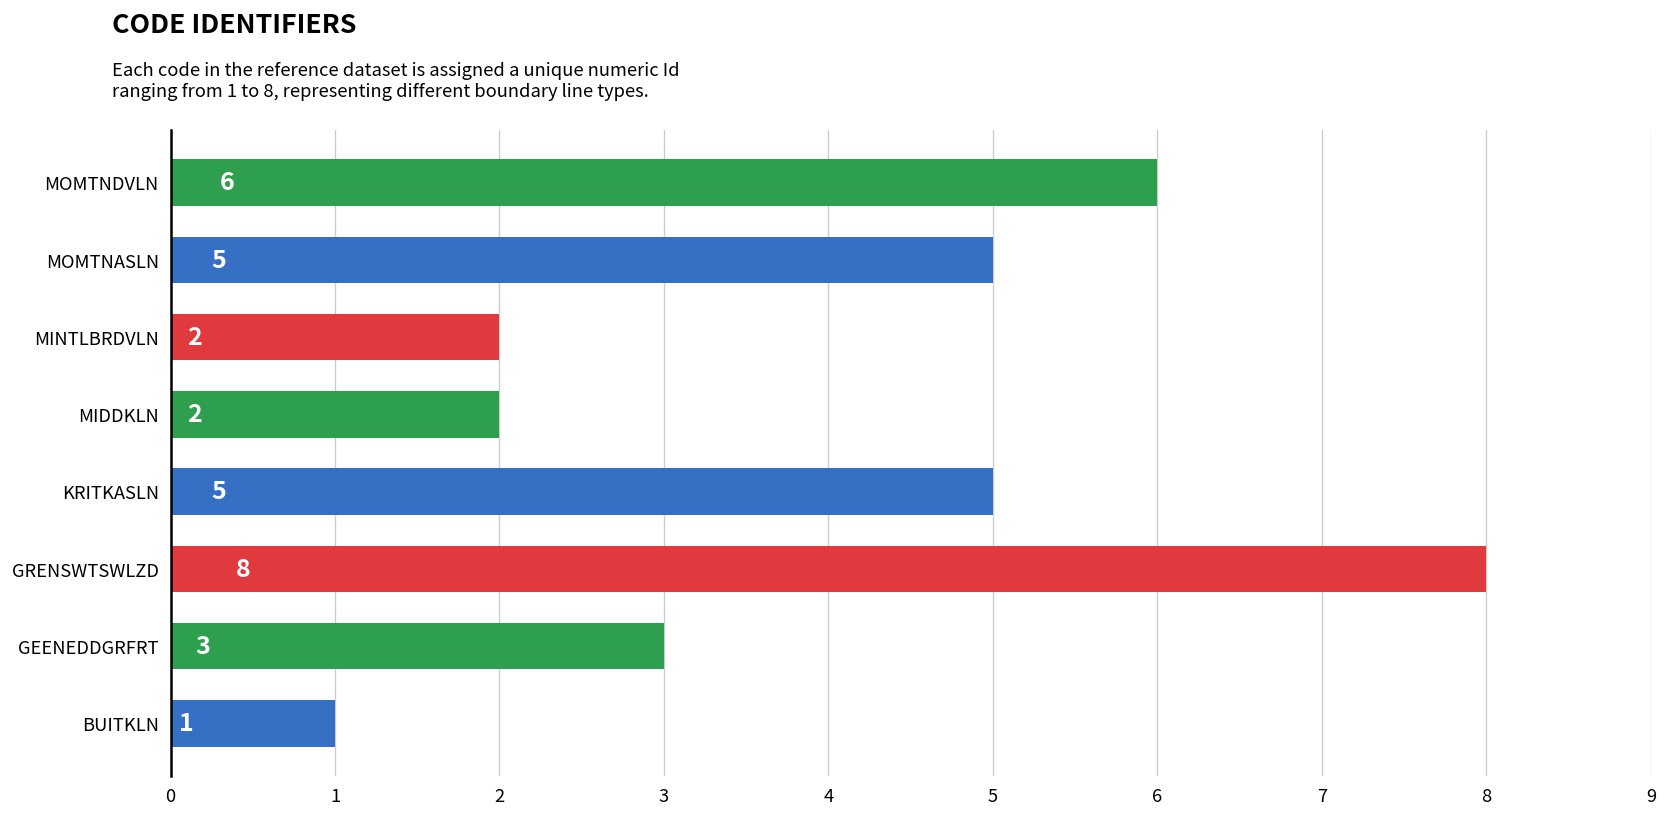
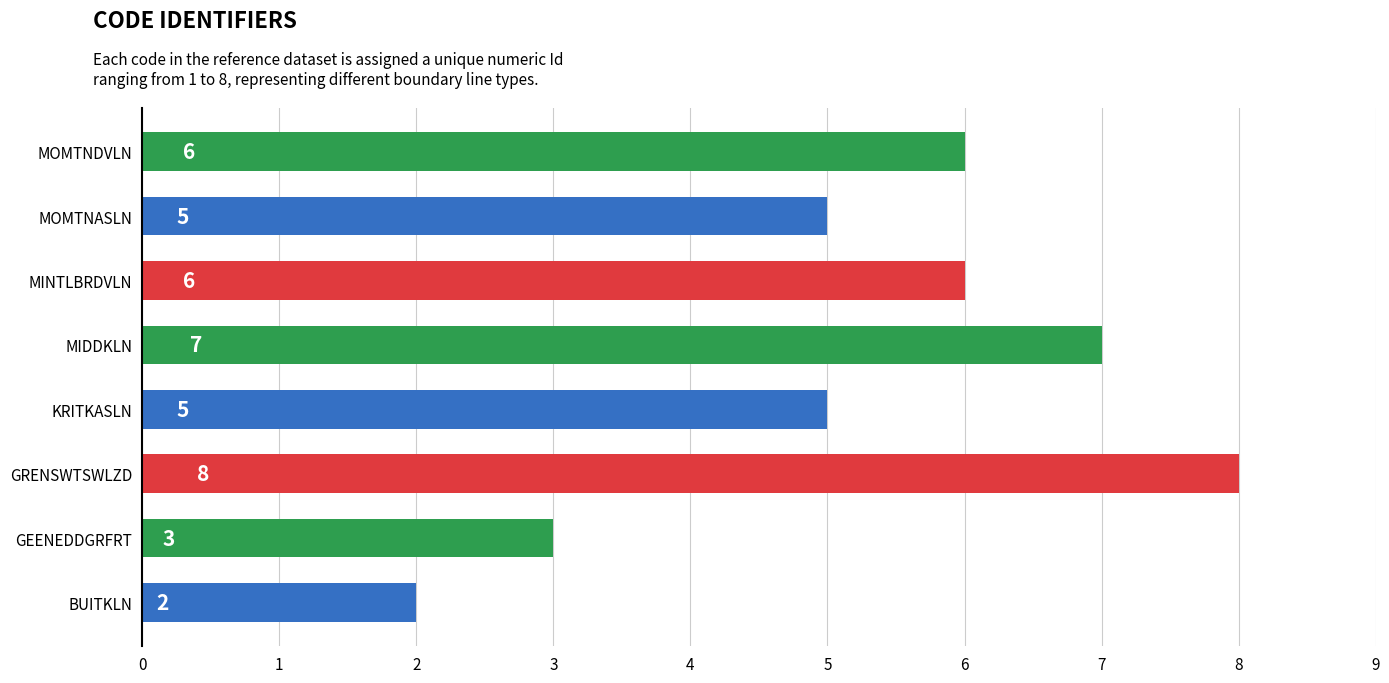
  {
    "MOMTNDVLN": 6,
    "MOMTNASLN": 5,
-   "MINTLBRDVLN": 2,
-   "MIDDKLN": 2,
+   "MINTLBRDVLN": 6,
+   "MIDDKLN": 7,
    "KRITKASLN": 5,
    "GRENSWTSWLZD": 8,
    "GEENEDDGRFRT": 3,
-   "BUITKLN": 1
+   "BUITKLN": 2
  }
